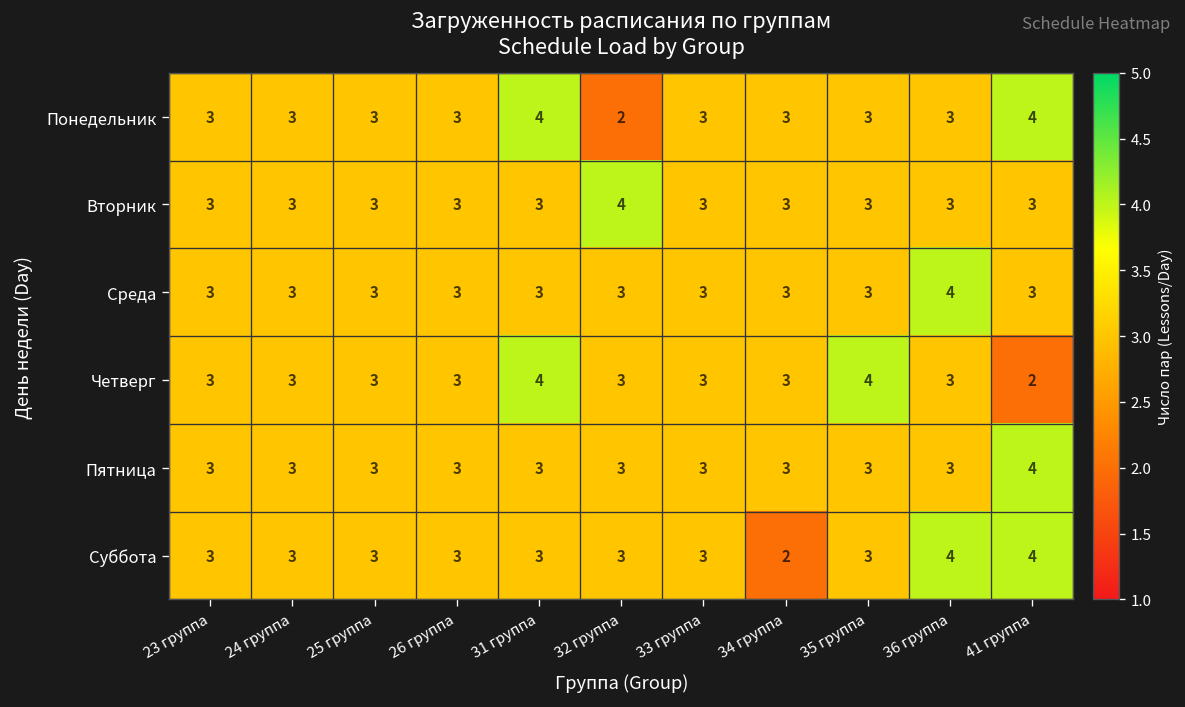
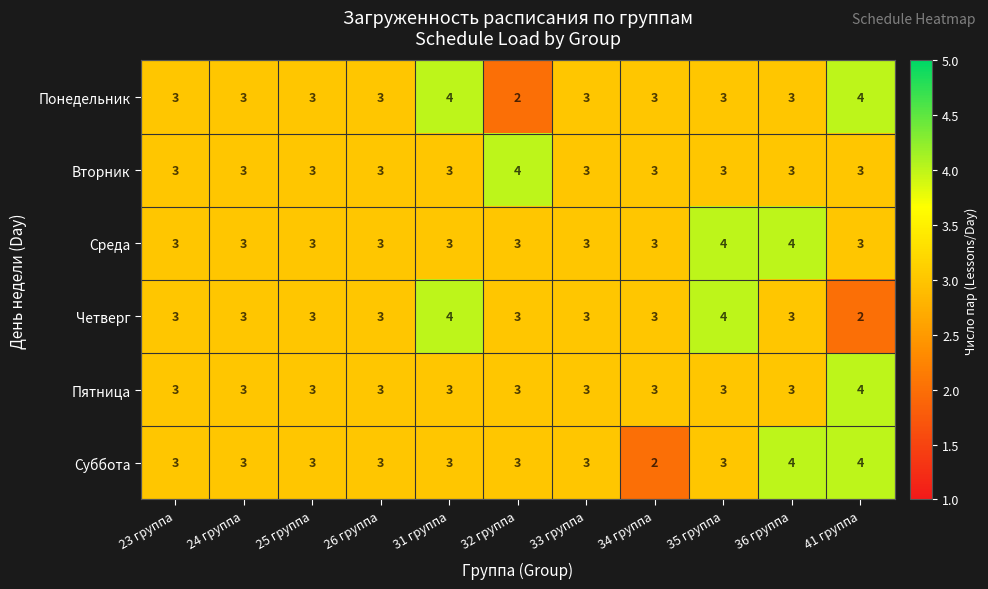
  {
    "Понедельник": {
      "23 группа": 3,
      "24 группа": 3,
      "25 группа": 3,
      "26 группа": 3,
      "31 группа": 4,
      "32 группа": 2,
      "33 группа": 3,
      "34 группа": 3,
      "35 группа": 3,
      "36 группа": 3,
      "41 группа": 4
    },
    "Вторник": {
      "23 группа": 3,
      "24 группа": 3,
      "25 группа": 3,
      "26 группа": 3,
      "31 группа": 3,
      "32 группа": 4,
      "33 группа": 3,
      "34 группа": 3,
      "35 группа": 3,
      "36 группа": 3,
      "41 группа": 3
    },
    "Среда": {
      "23 группа": 3,
      "24 группа": 3,
      "25 группа": 3,
      "26 группа": 3,
      "31 группа": 3,
      "32 группа": 3,
      "33 группа": 3,
      "34 группа": 3,
-     "35 группа": 3,
+     "35 группа": 4,
      "36 группа": 4,
      "41 группа": 3
    },
    "Четверг": {
      "23 группа": 3,
      "24 группа": 3,
      "25 группа": 3,
      "26 группа": 3,
      "31 группа": 4,
      "32 группа": 3,
      "33 группа": 3,
      "34 группа": 3,
      "35 группа": 4,
      "36 группа": 3,
      "41 группа": 2
    },
    "Пятница": {
      "23 группа": 3,
      "24 группа": 3,
      "25 группа": 3,
      "26 группа": 3,
      "31 группа": 3,
      "32 группа": 3,
      "33 группа": 3,
      "34 группа": 3,
      "35 группа": 3,
      "36 группа": 3,
      "41 группа": 4
    },
    "Суббота": {
      "23 группа": 3,
      "24 группа": 3,
      "25 группа": 3,
      "26 группа": 3,
      "31 группа": 3,
      "32 группа": 3,
      "33 группа": 3,
      "34 группа": 2,
      "35 группа": 3,
      "36 группа": 4,
      "41 группа": 4
    }
  }
